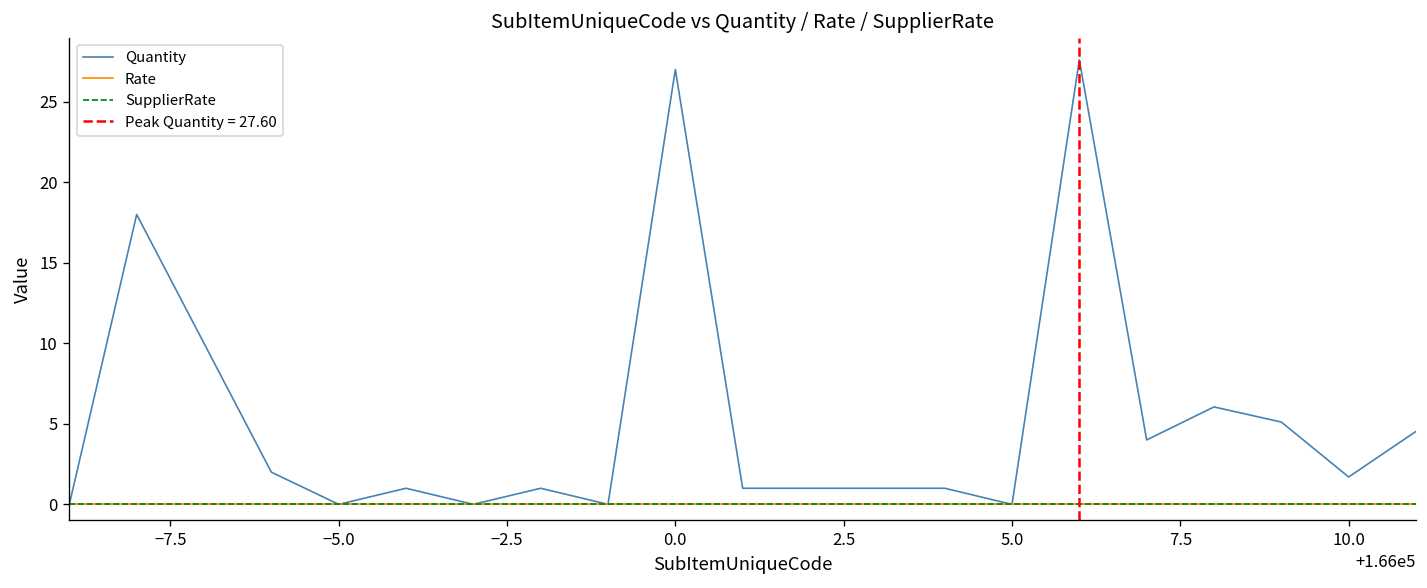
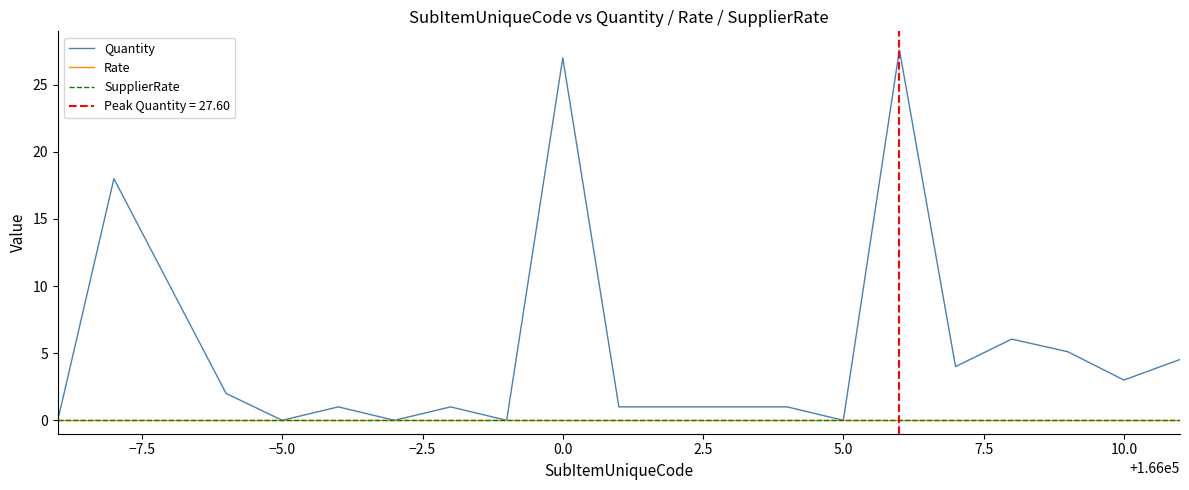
  {
    "Quantity": {
      "0.0": 27.0,
-     "10.0": 1.7
+     "10.0": 3.0
    },
    "SupplierRate": {
      "0.0": 0.0,
      "10.0": 0.0
    }
  }
